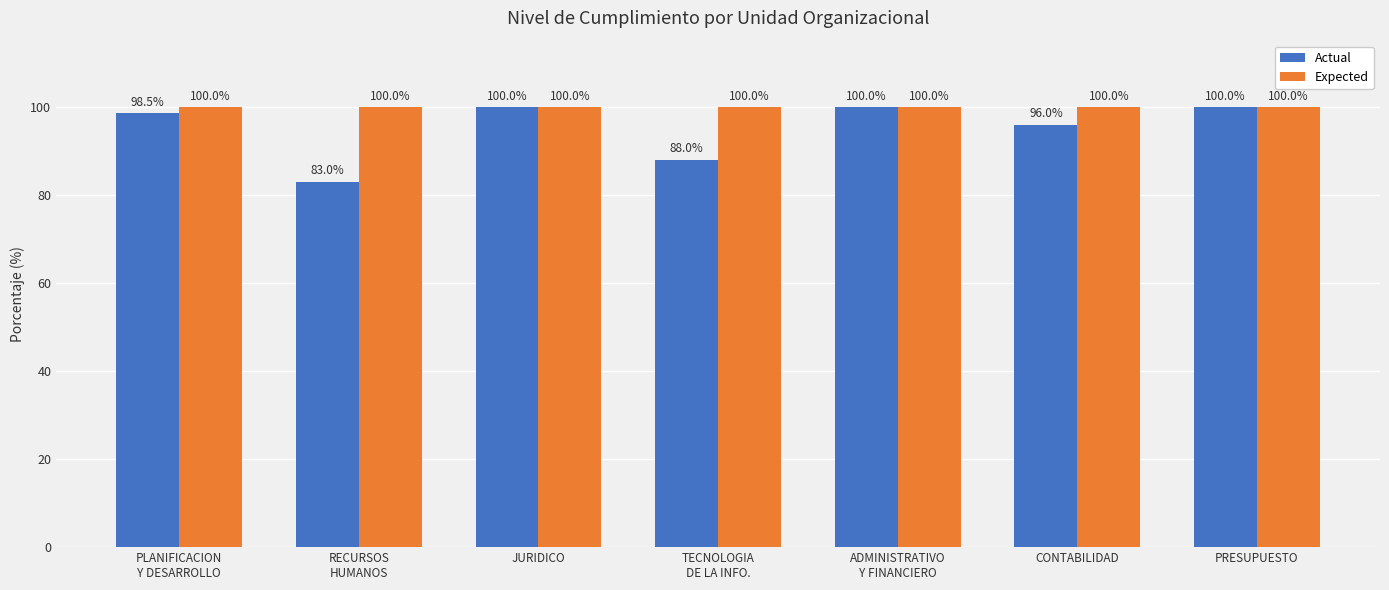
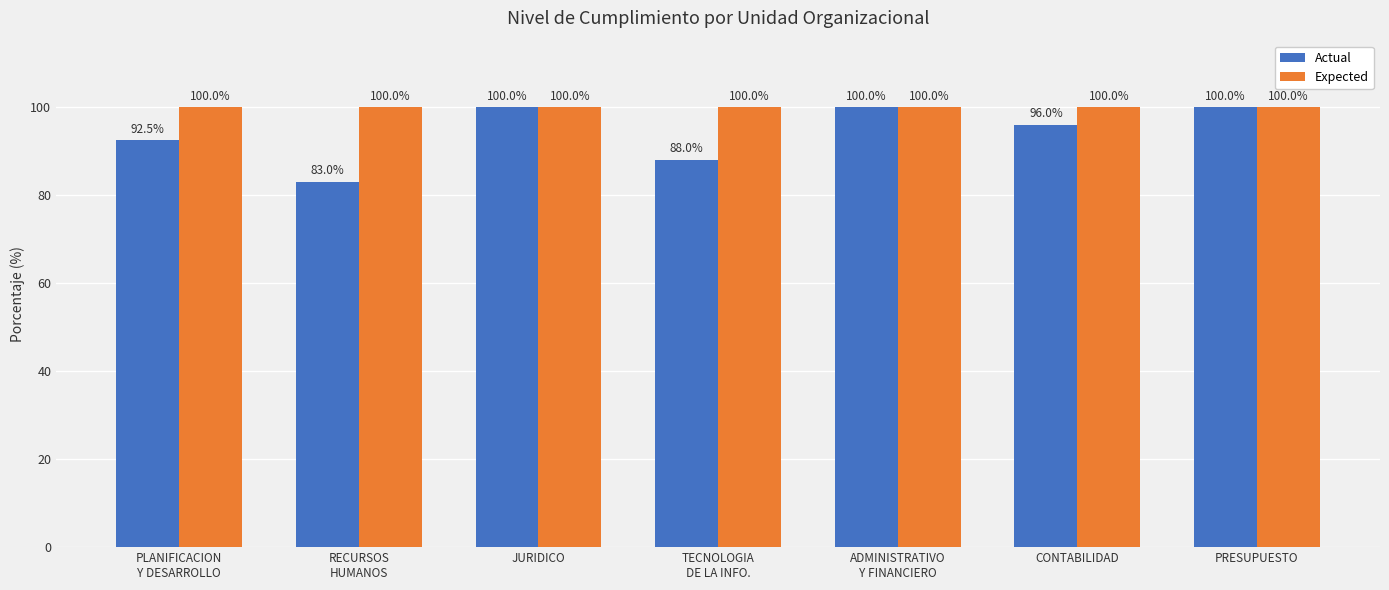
  {
    "Actual": {
-     "PLANIFICACION Y DESARROLLO": "98.5%",
+     "PLANIFICACION Y DESARROLLO": "92.5%",
      "RECURSOS HUMANOS": "83.0%",
      "JURIDICO": "100.0%",
      "TECNOLOGIA DE LA INFO.": "88.0%",
      "ADMINISTRATIVO Y FINANCIERO": "100.0%",
      "CONTABILIDAD": "96.0%",
      "PRESUPUESTO": "100.0%"
    },
    "Expected": {
      "PLANIFICACION Y DESARROLLO": "100.0%",
      "RECURSOS HUMANOS": "100.0%",
      "JURIDICO": "100.0%",
      "TECNOLOGIA DE LA INFO.": "100.0%",
      "ADMINISTRATIVO Y FINANCIERO": "100.0%",
      "CONTABILIDAD": "100.0%",
      "PRESUPUESTO": "100.0%"
    }
  }
